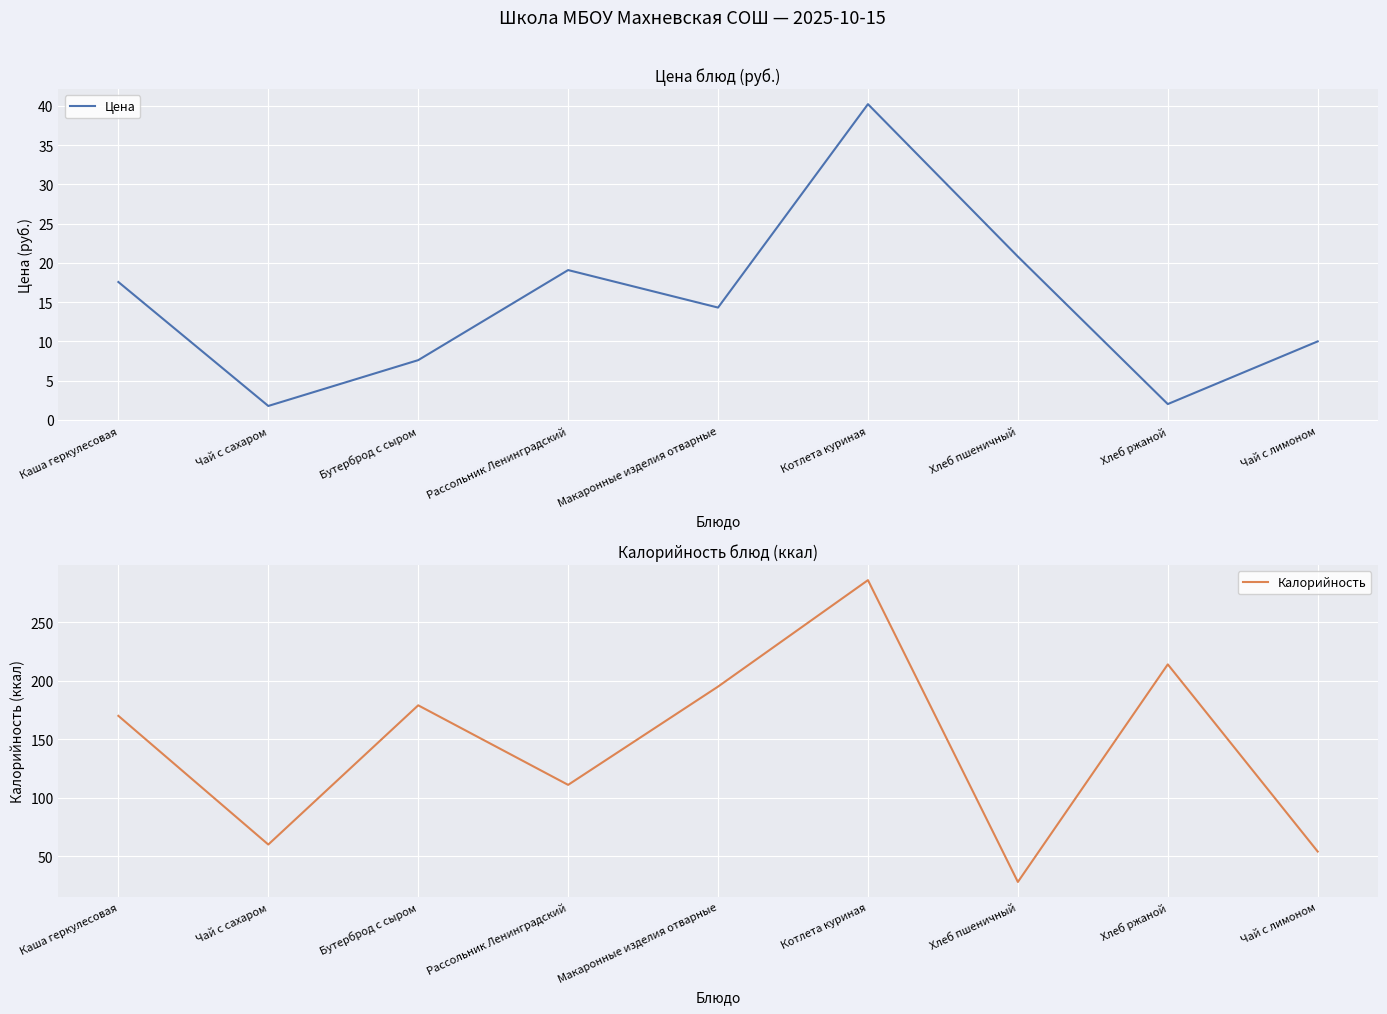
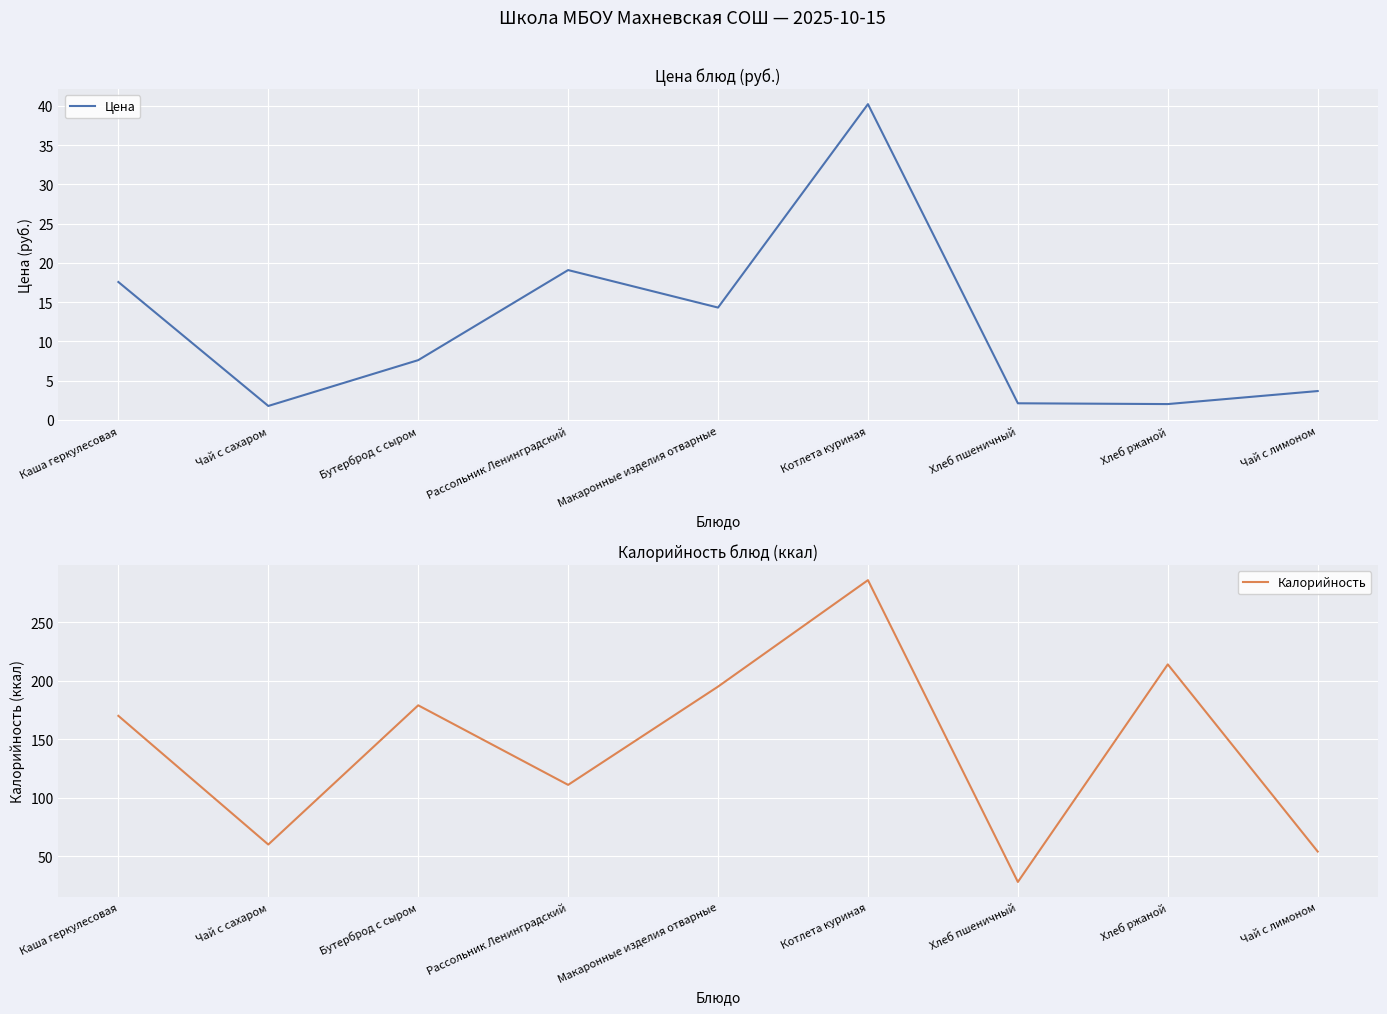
  {
    "Цена блюд (руб.)": {
      "Каша геркулесовая": 18,
      "Чай с сахаром": 2,
      "Бутерброд с сыром": 8,
      "Рассольник Ленинградский": 19,
      "Макаронные изделия отварные": 14,
      "Котлета куриная": 40,
-     "Хлеб пшеничный": 21,
+     "Хлеб пшеничный": 2,
      "Хлеб ржаной": 2,
-     "Чай с лимоном": 10
+     "Чай с лимоном": 4
    },
    "Калорийность блюд (ккал)": {
      "Каша геркулесовая": 170,
      "Чай с сахаром": 60,
      "Бутерброд с сыром": 179,
      "Рассольник Ленинградский": 111,
      "Макаронные изделия отварные": 195,
      "Котлета куриная": 286,
      "Хлеб пшеничный": 28,
      "Хлеб ржаной": 214,
      "Чай с лимоном": 54
    }
  }
